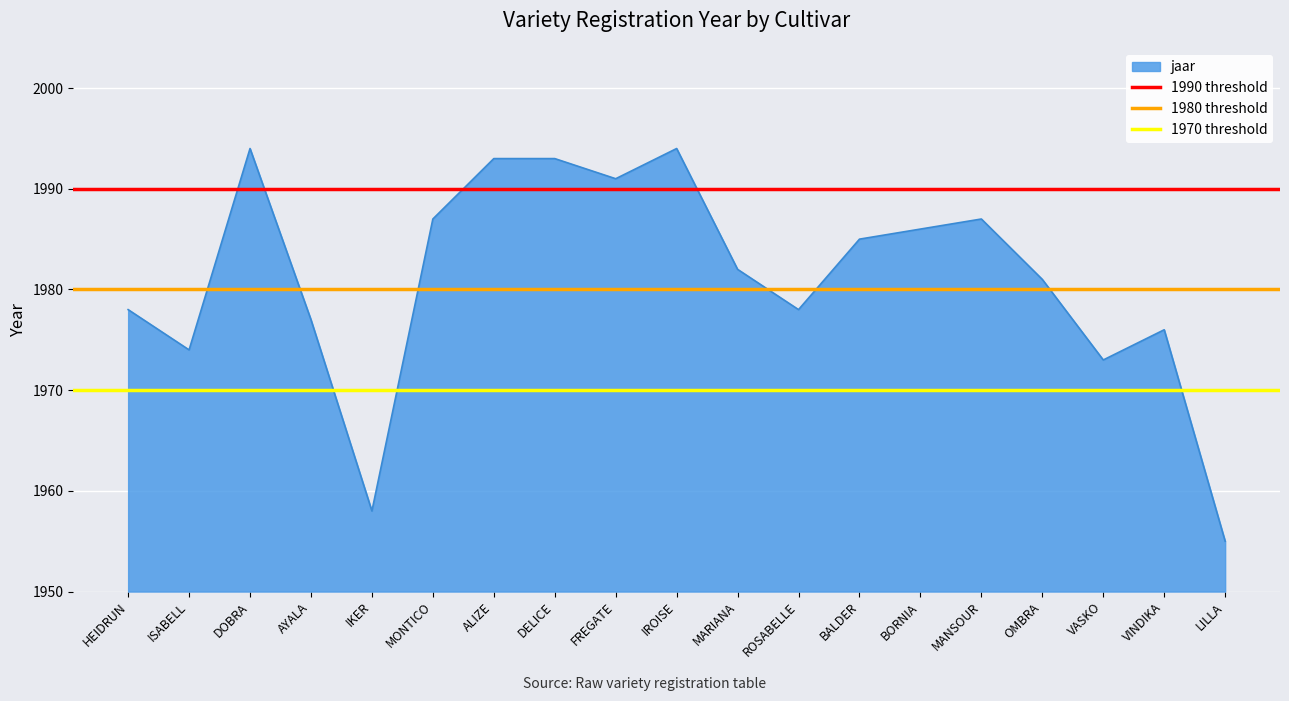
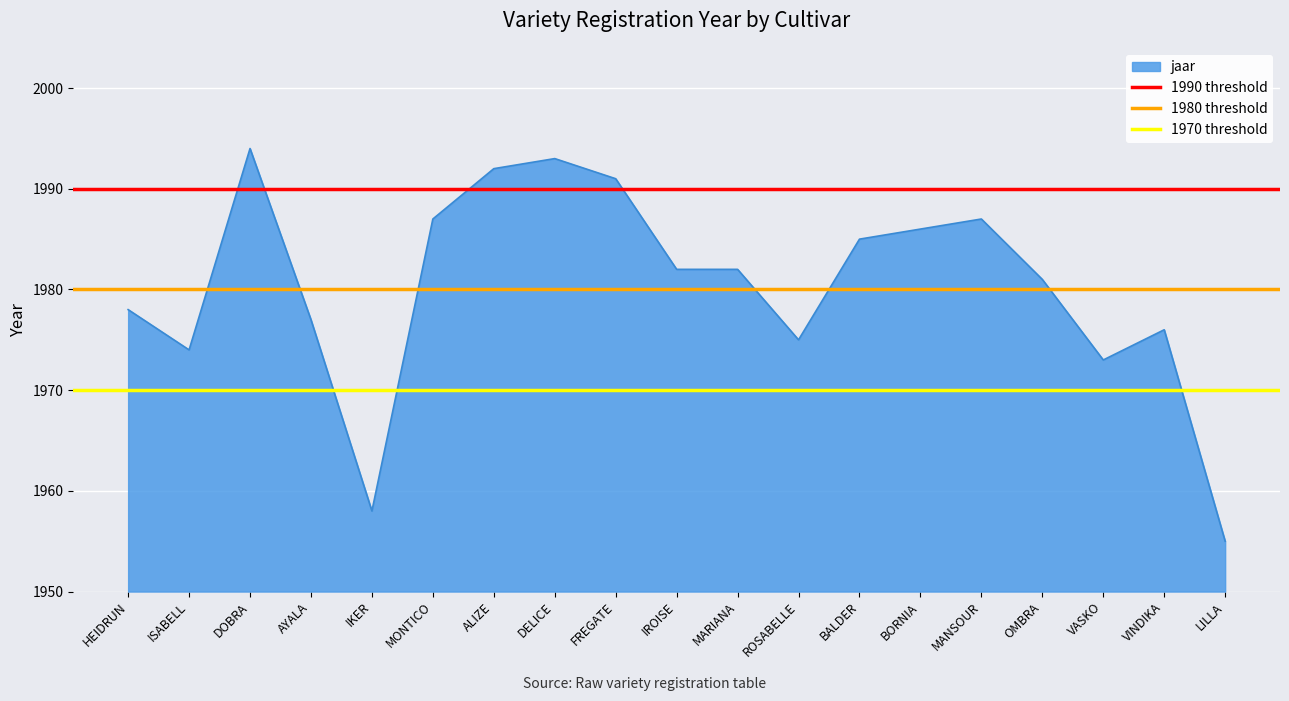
  {
    "HEIDRUN": 1978,
    "ISABELL": 1974,
    "DOBRA": 1994,
    "AYALA": 1977,
    "IKER": 1958,
    "MONTICO": 1987,
-   "ALIZE": 1993,
+   "ALIZE": 1992,
    "DELICE": 1993,
    "FREGATE": 1991,
-   "IROISE": 1994,
+   "IROISE": 1982,
    "MARIANA": 1982,
-   "ROSABELLE": 1978,
+   "ROSABELLE": 1975,
    "BALDER": 1985,
    "BORNIA": 1986,
    "MANSOUR": 1987,
    "OMBRA": 1981,
    "VASKO": 1973,
    "VINDIKA": 1976,
    "LILLA": 1955
  }
